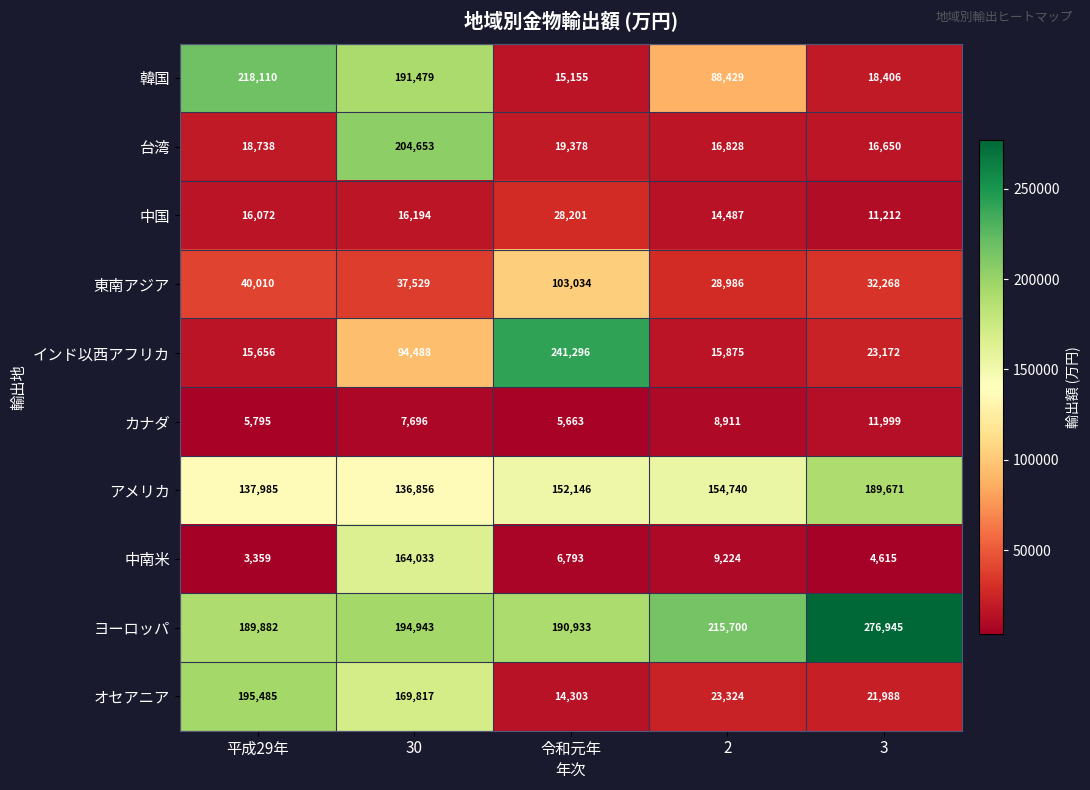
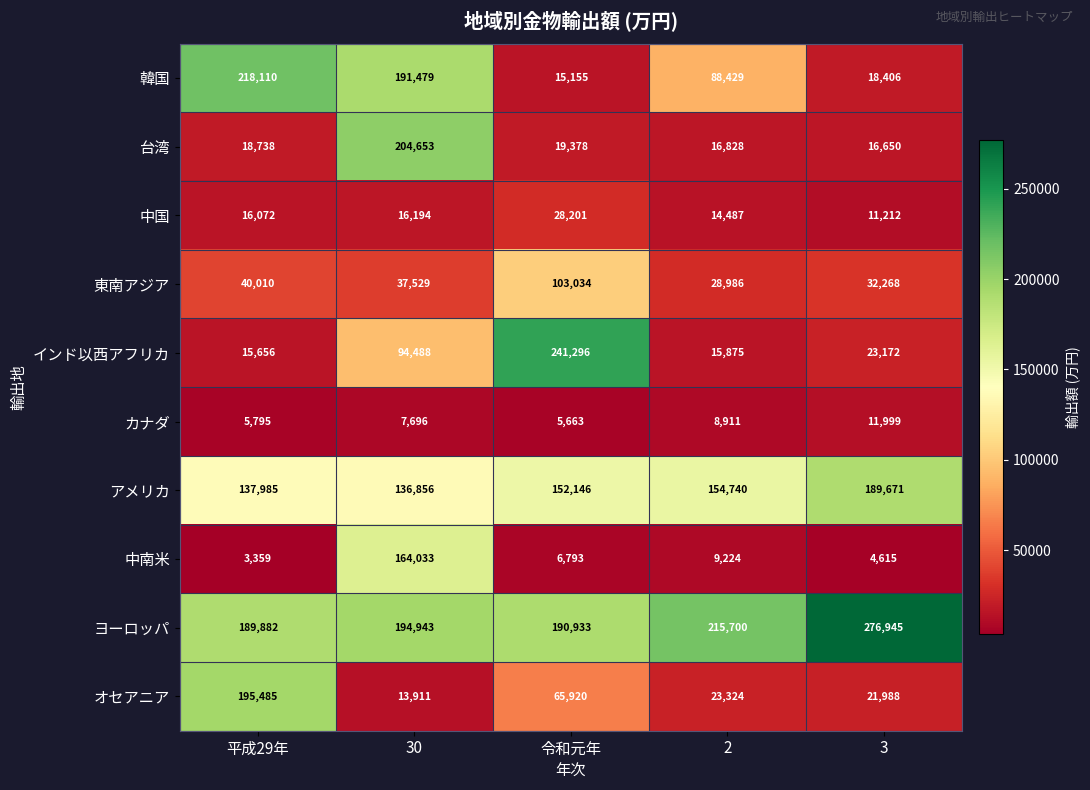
  {
    "韓国": {
      "平成29年": "218,110",
      "30": "191,479",
      "令和元年": "15,155",
      "2": "88,429",
      "3": "18,406"
    },
    "台湾": {
      "平成29年": "18,738",
      "30": "204,653",
      "令和元年": "19,378",
      "2": "16,828",
      "3": "16,650"
    },
    "中国": {
      "平成29年": "16,072",
      "30": "16,194",
      "令和元年": "28,201",
      "2": "14,487",
      "3": "11,212"
    },
    "東南アジア": {
      "平成29年": "40,010",
      "30": "37,529",
      "令和元年": "103,034",
      "2": "28,986",
      "3": "32,268"
    },
    "インド以西アフリカ": {
      "平成29年": "15,656",
      "30": "94,488",
      "令和元年": "241,296",
      "2": "15,875",
      "3": "23,172"
    },
    "カナダ": {
      "平成29年": "5,795",
      "30": "7,696",
      "令和元年": "5,663",
      "2": "8,911",
      "3": "11,999"
    },
    "アメリカ": {
      "平成29年": "137,985",
      "30": "136,856",
      "令和元年": "152,146",
      "2": "154,740",
      "3": "189,671"
    },
    "中南米": {
      "平成29年": "3,359",
      "30": "164,033",
      "令和元年": "6,793",
      "2": "9,224",
      "3": "4,615"
    },
    "ヨーロッパ": {
      "平成29年": "189,882",
      "30": "194,943",
      "令和元年": "190,933",
      "2": "215,700",
      "3": "276,945"
    },
    "オセアニア": {
      "平成29年": "195,485",
-     "30": "169,817",
-     "令和元年": "14,303",
+     "30": "13,911",
+     "令和元年": "65,920",
      "2": "23,324",
      "3": "21,988"
    }
  }
